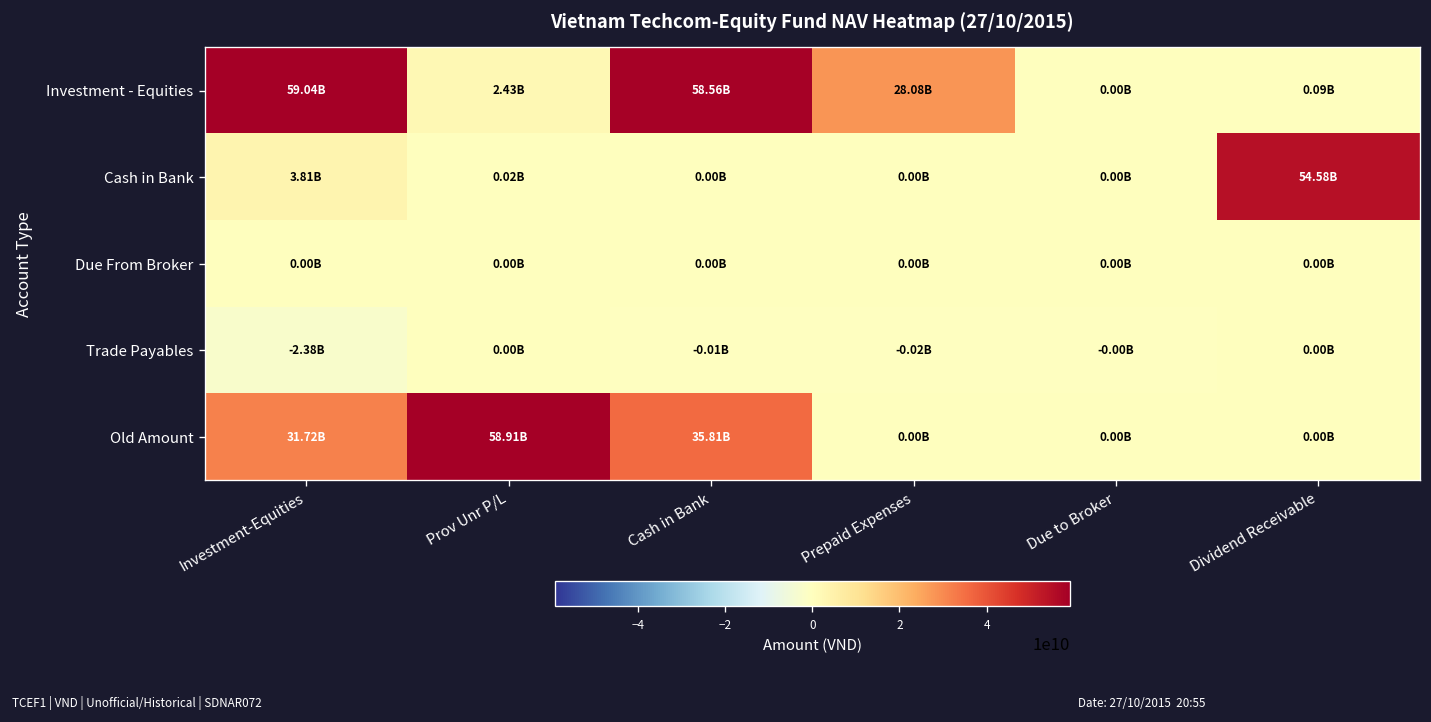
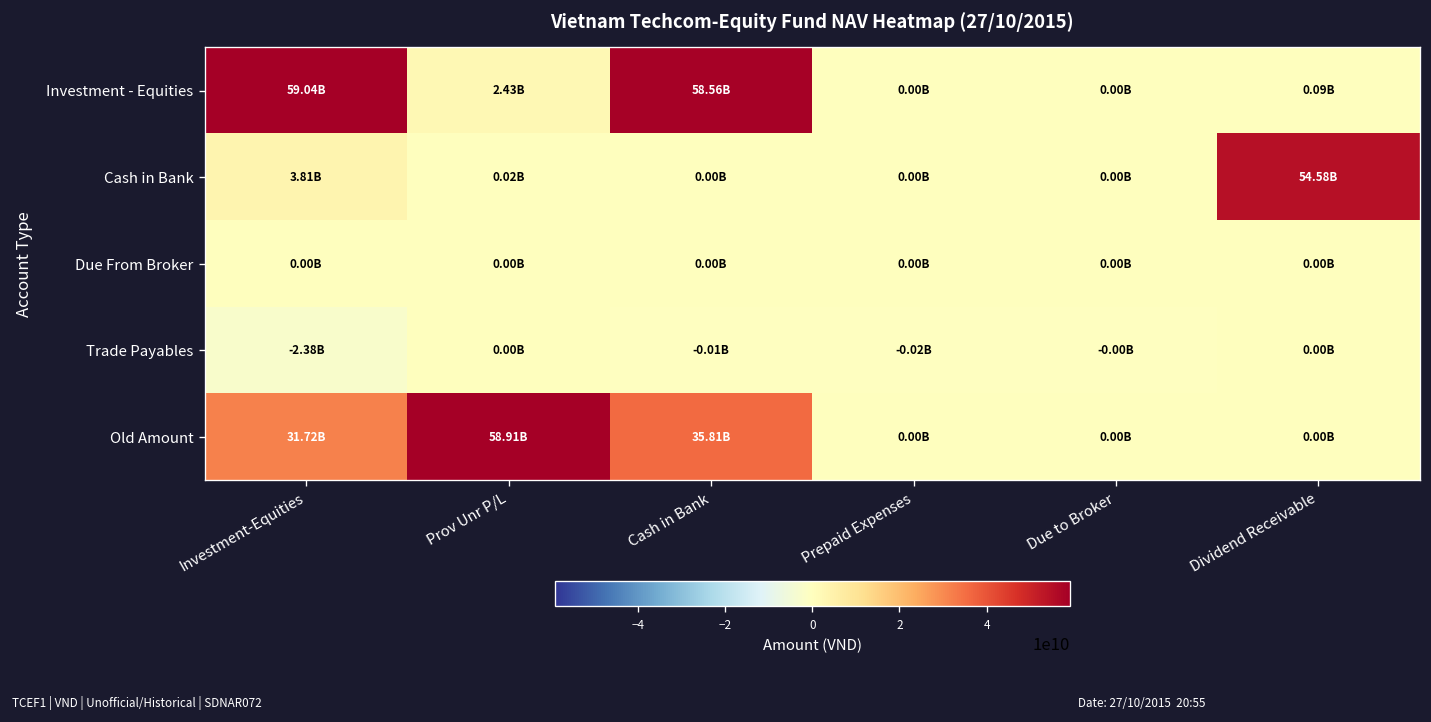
  {
    "Investment - Equities": {
      "Investment-Equities": "59.04B",
      "Prov Unr P/L": "2.43B",
      "Cash in Bank": "58.56B",
-     "Prepaid Expenses": "28.08B",
+     "Prepaid Expenses": "0.00B",
      "Due to Broker": "0.00B",
      "Dividend Receivable": "0.09B"
    },
    "Cash in Bank": {
      "Investment-Equities": "3.81B",
      "Prov Unr P/L": "0.02B",
      "Cash in Bank": "0.00B",
      "Prepaid Expenses": "0.00B",
      "Due to Broker": "0.00B",
      "Dividend Receivable": "54.58B"
    },
    "Due From Broker": {
      "Investment-Equities": "0.00B",
      "Prov Unr P/L": "0.00B",
      "Cash in Bank": "0.00B",
      "Prepaid Expenses": "0.00B",
      "Due to Broker": "0.00B",
      "Dividend Receivable": "0.00B"
    },
    "Trade Payables": {
      "Investment-Equities": "-2.38B",
      "Prov Unr P/L": "0.00B",
      "Cash in Bank": "-0.01B",
      "Prepaid Expenses": "-0.02B",
      "Due to Broker": "-0.00B",
      "Dividend Receivable": "0.00B"
    },
    "Old Amount": {
      "Investment-Equities": "31.72B",
      "Prov Unr P/L": "58.91B",
      "Cash in Bank": "35.81B",
      "Prepaid Expenses": "0.00B",
      "Due to Broker": "0.00B",
      "Dividend Receivable": "0.00B"
    }
  }
